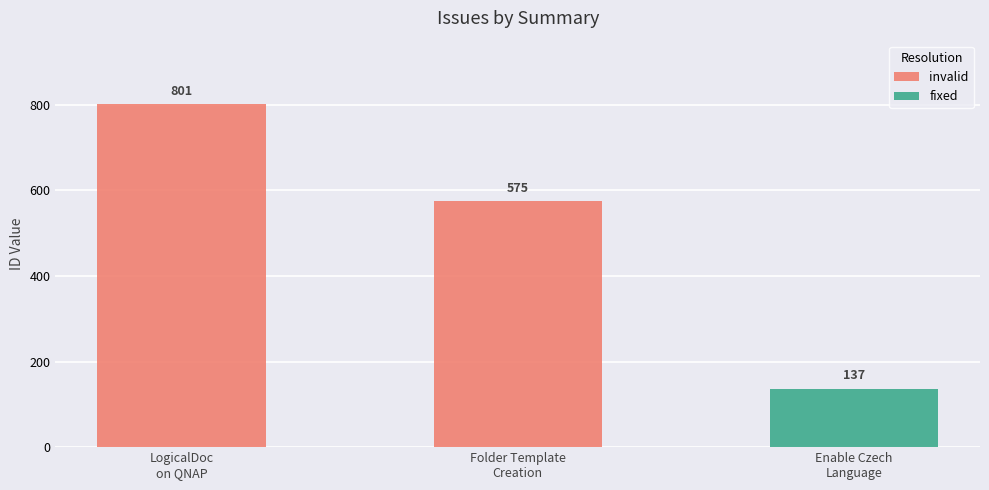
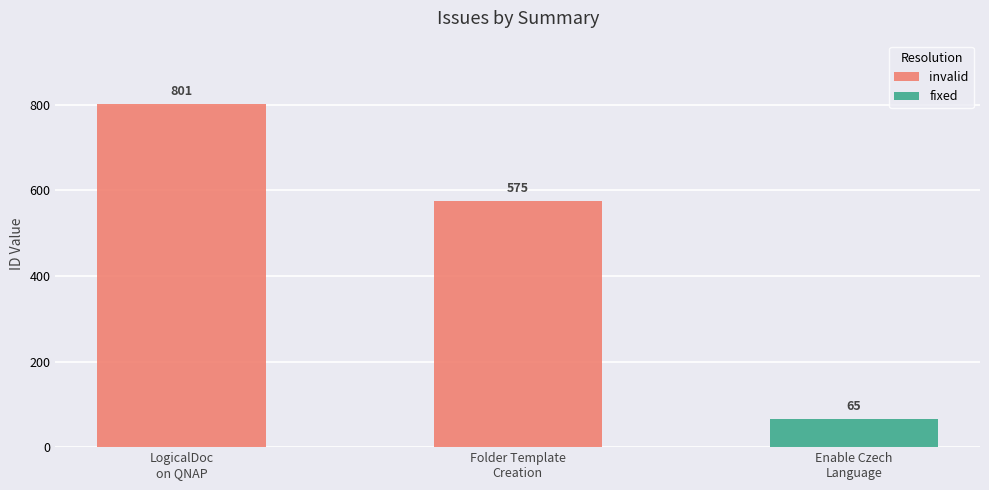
  {
    "LogicalDoc on QNAP": 801,
    "Folder Template Creation": 575,
-   "Enable Czech Language": 137
+   "Enable Czech Language": 65
  }
